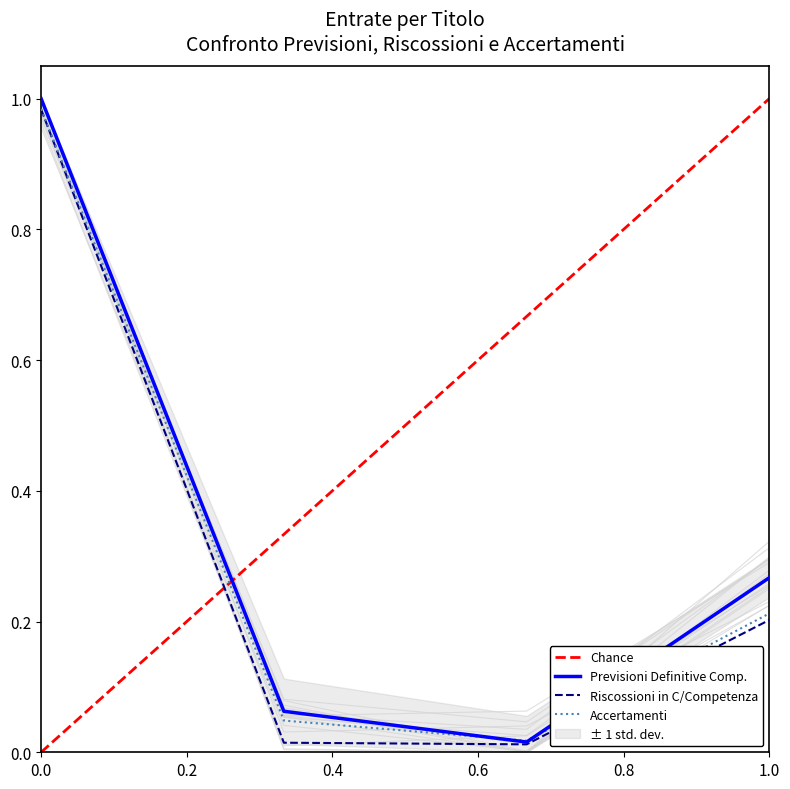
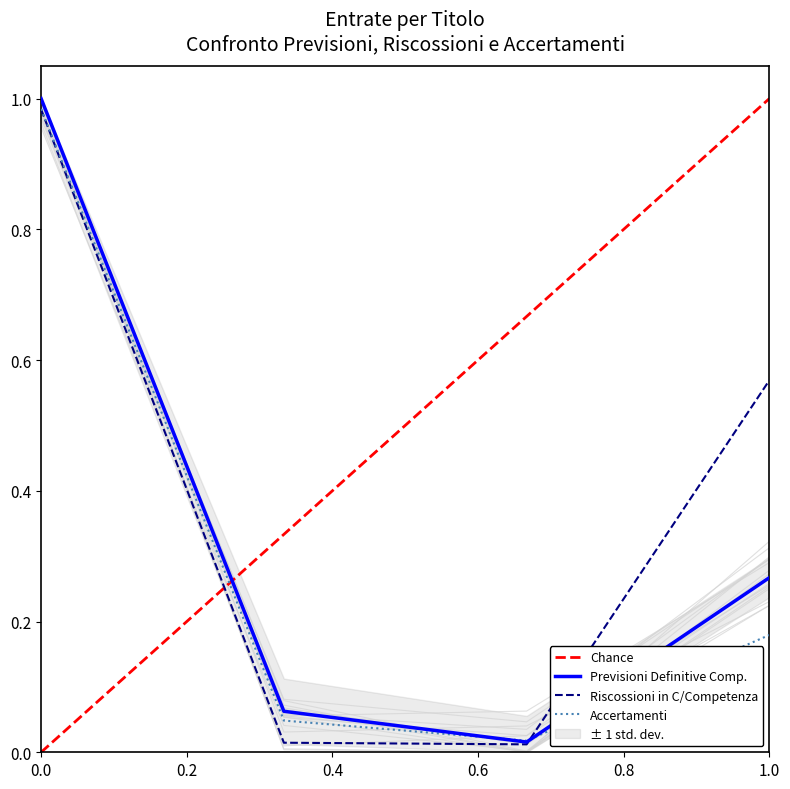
  {
    "Chance": {
      "0.0": 0.00,
      "1.0": 1.00
    },
    "Previsioni Definitive Comp.": {
      "1.0": 0.27
    },
    "Riscossioni in C/Competenza": {
-     "1.0": 0.20
+     "1.0": 0.57
    },
    "Accertamenti": {
-     "1.0": 0.21
+     "1.0": 0.18
    }
  }
